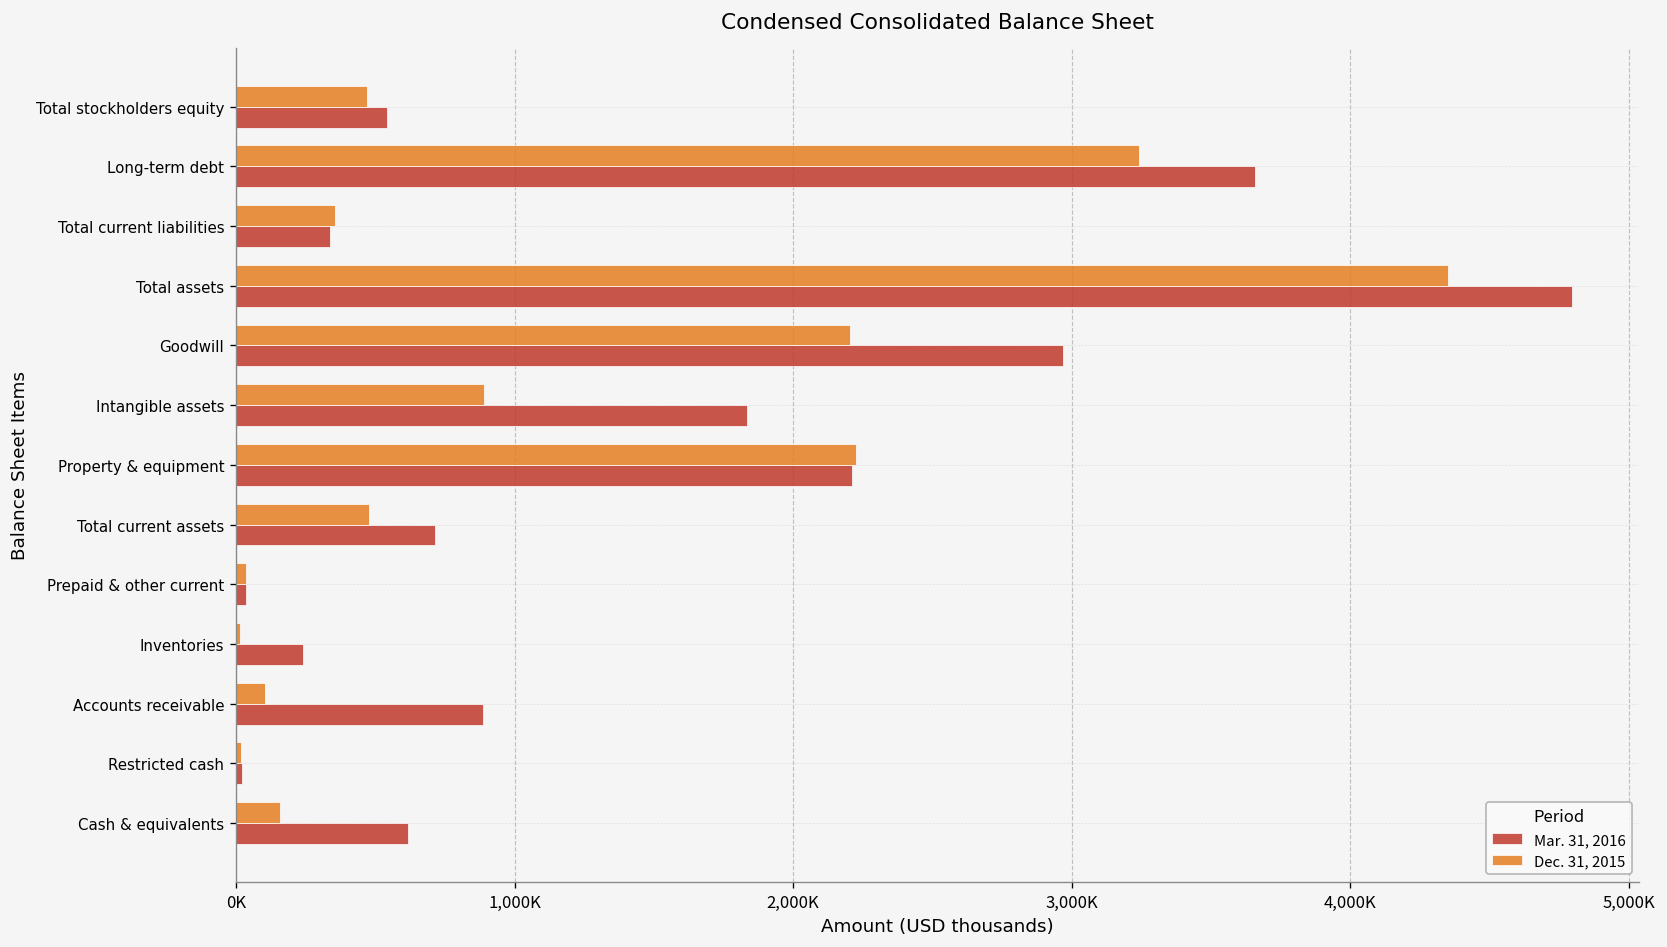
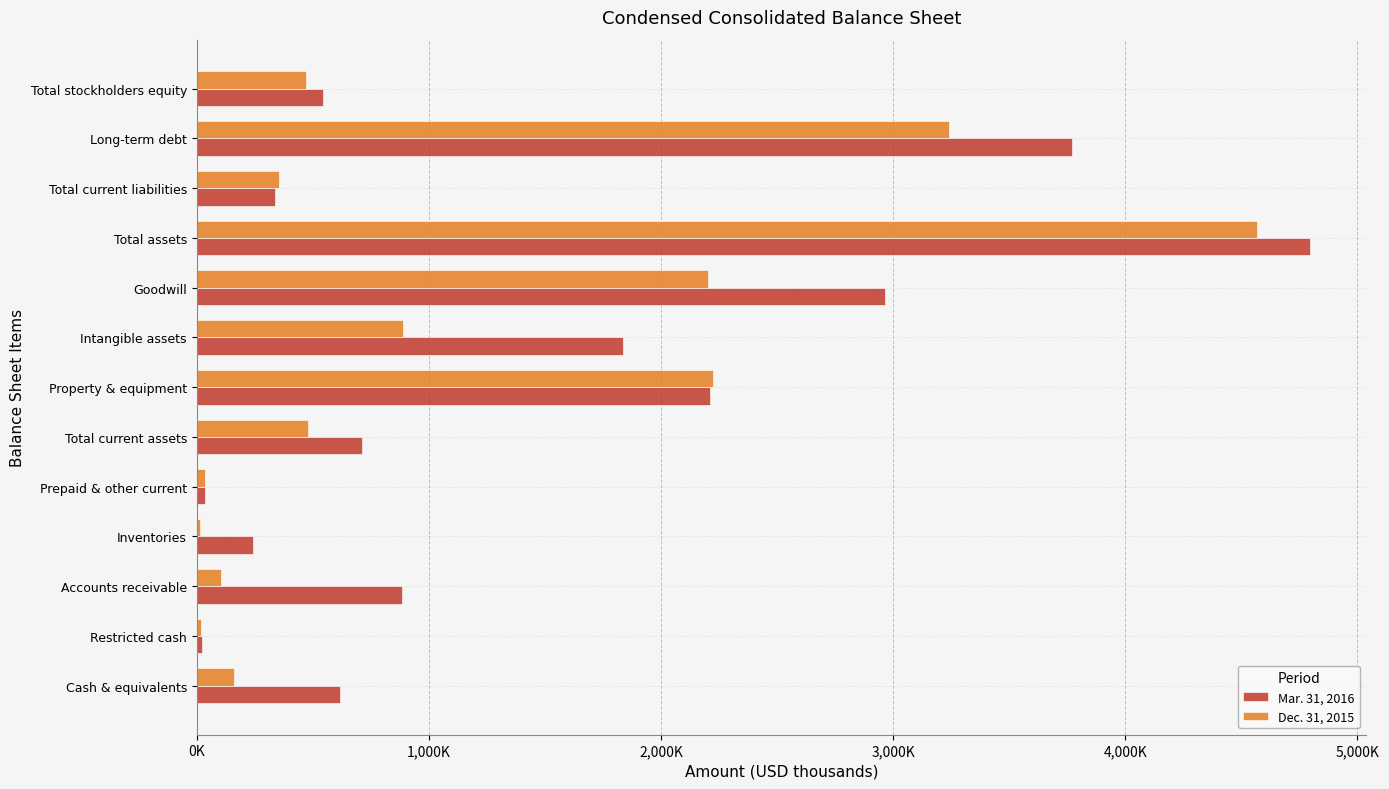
  {
    "Mar. 31, 2016": {
      "Total stockholders equity": "540,000",
-     "Long-term debt": "3,660,000",
+     "Long-term debt": "3,770,000",
      "Total current liabilities": "340,000",
      "Total assets": "4,800,000",
      "Goodwill": "2,970,000",
      "Intangible assets": "1,840,000",
      "Property & equipment": "2,210,000",
      "Total current assets": "710,000",
      "Prepaid & other current": "30,000",
      "Inventories": "240,000",
      "Accounts receivable": "890,000",
      "Restricted cash": "20,000",
      "Cash & equivalents": "620,000"
    },
    "Dec. 31, 2015": {
      "Total stockholders equity": "470,000",
      "Long-term debt": "3,240,000",
      "Total current liabilities": "360,000",
-     "Total assets": "4,350,000",
+     "Total assets": "4,570,000",
      "Goodwill": "2,200,000",
      "Intangible assets": "890,000",
      "Property & equipment": "2,230,000",
      "Total current assets": "480,000",
      "Prepaid & other current": "40,000",
      "Inventories": "20,000",
      "Accounts receivable": "110,000",
      "Restricted cash": "20,000",
      "Cash & equivalents": "160,000"
    }
  }
